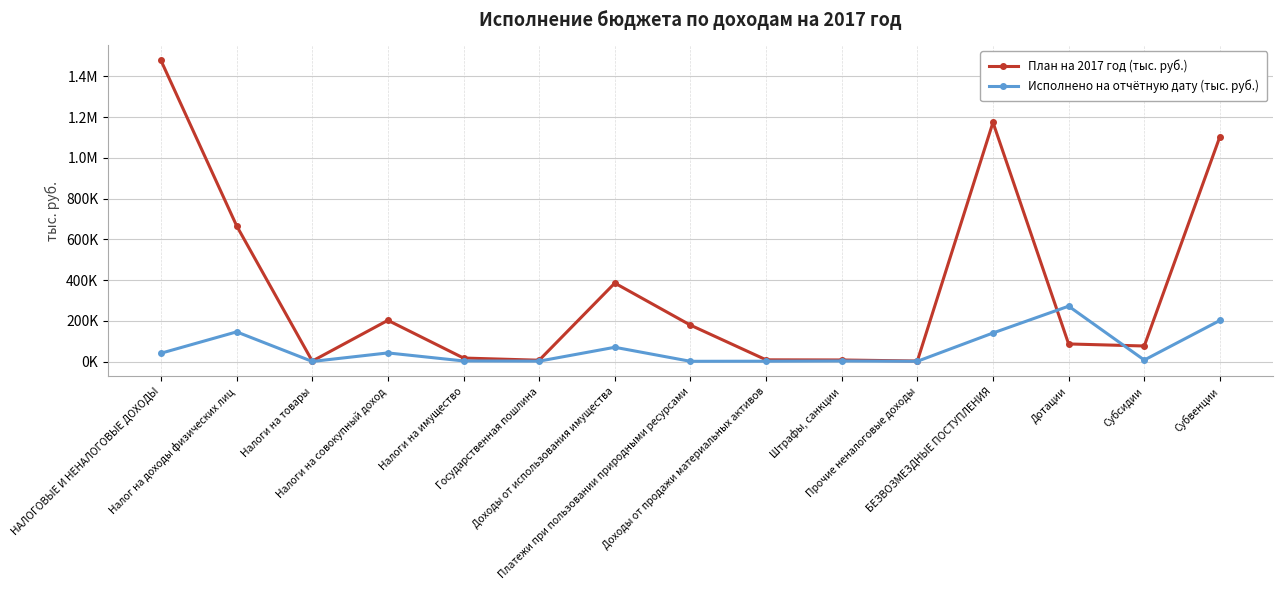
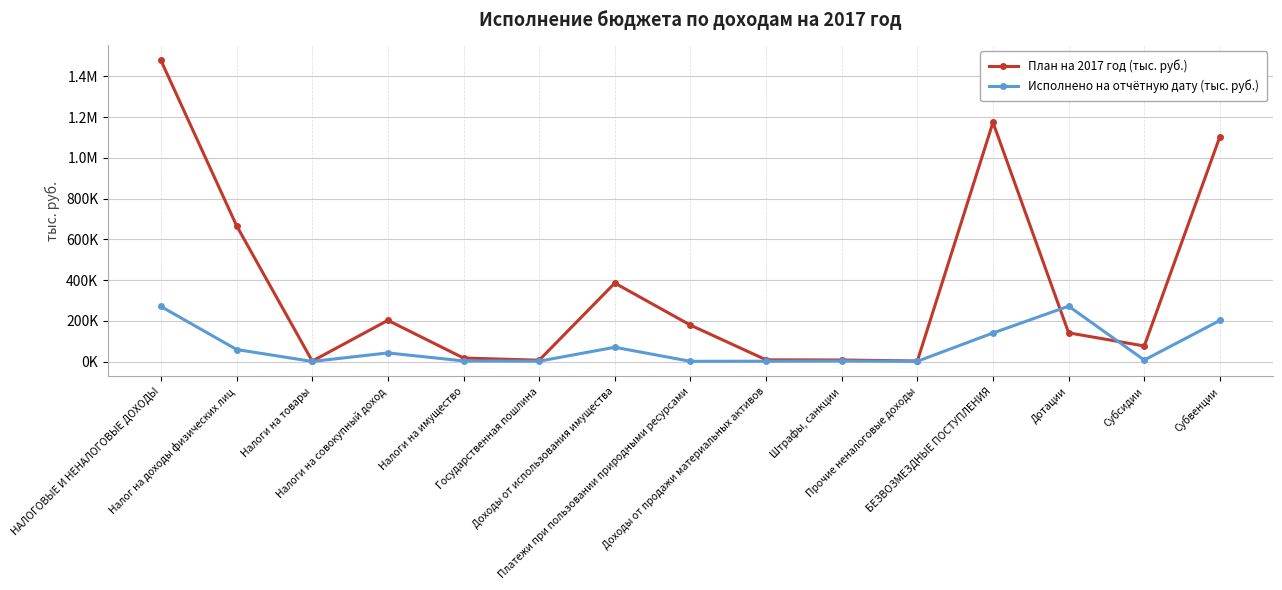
  {
    "План на 2017 год (тыс. руб.)": {
      "НАЛОГОВЫЕ И НЕНАЛОГОВЫЕ ДОХОДЫ": 1480000,
      "Налог на доходы физических лиц": 670000,
      "Налоги на совокупный доход": 200000,
      "Налоги на имущество": 20000,
      "Доходы от использования имущества": 390000,
      "Платежи при пользовании природными ресурсами": 180000,
      "БЕЗВОЗМЕЗДНЫЕ ПОСТУПЛЕНИЯ": 1170000,
-     "Дотации": 90000,
+     "Дотации": 140000,
      "Субсидии": 80000,
      "Субвенции": 1100000
    },
    "Исполнено на отчётную дату (тыс. руб.)": {
-     "НАЛОГОВЫЕ И НЕНАЛОГОВЫЕ ДОХОДЫ": 40000,
-     "Налог на доходы физических лиц": 150000,
+     "НАЛОГОВЫЕ И НЕНАЛОГОВЫЕ ДОХОДЫ": 270000,
+     "Налог на доходы физических лиц": 60000,
      "Налоги на совокупный доход": 40000,
      "Налоги на имущество": 0,
      "Доходы от использования имущества": 70000,
      "Платежи при пользовании природными ресурсами": 0,
      "БЕЗВОЗМЕЗДНЫЕ ПОСТУПЛЕНИЯ": 140000,
      "Дотации": 270000,
      "Субсидии": 10000,
      "Субвенции": 200000
    }
  }
